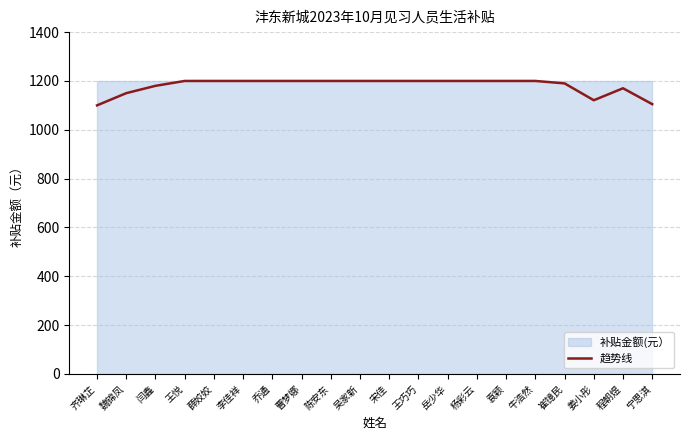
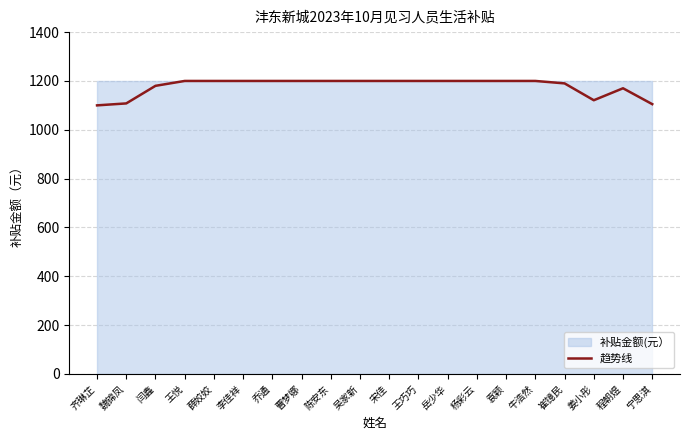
  {
    "趋势线": {
      "齐琳芷": 1100,
-     "魏锦凤": 1150,
+     "魏锦凤": 1110,
      "闫鑫": 1180,
      "姜小彤": 1120,
      "程朝煜": 1170,
      "宁思淇": 1110
    },
    "补贴金额(元）": {
      "齐琳芷": 1200,
      "魏锦凤": 1200,
      "闫鑫": 1200,
      "姜小彤": 1200,
      "程朝煜": 1200,
      "宁思淇": 1200
    }
  }
